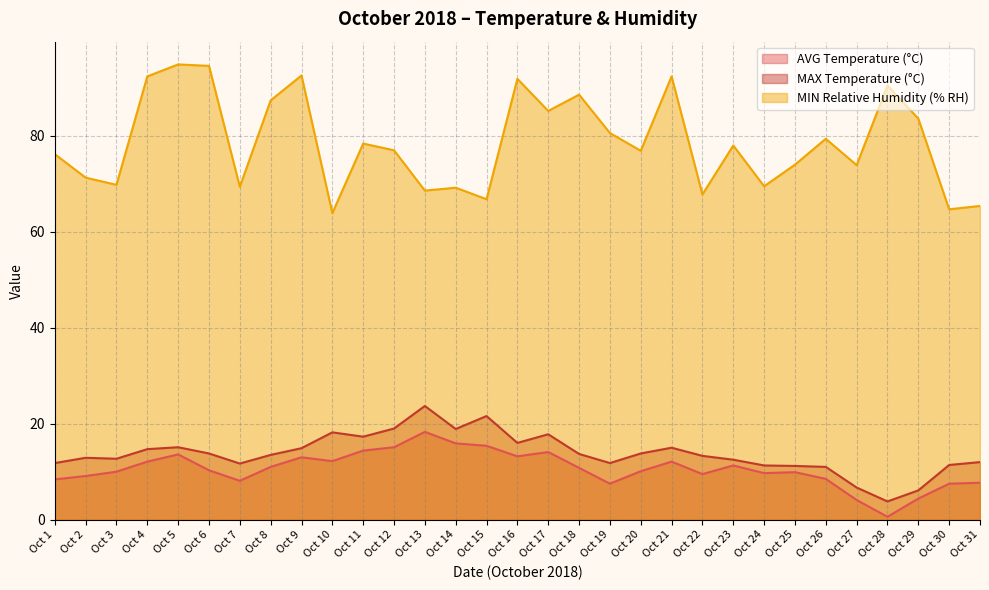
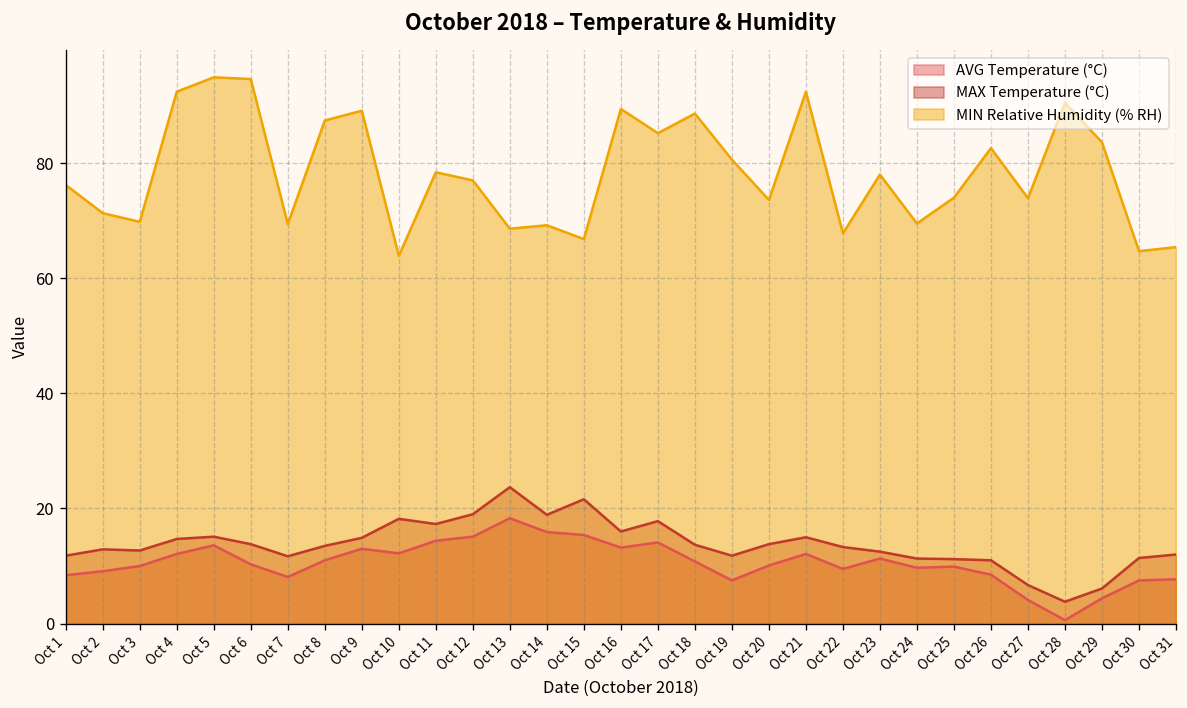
  {
    "MIN Relative Humidity (% RH)": {
      "Oct 1": 76,
      "Oct 2": 71,
      "Oct 3": 70,
      "Oct 4": 92,
      "Oct 5": 95,
      "Oct 6": 95,
      "Oct 7": 69,
      "Oct 8": 87,
-     "Oct 9": 93,
+     "Oct 9": 89,
      "Oct 10": 64,
      "Oct 11": 78,
      "Oct 12": 77,
      "Oct 13": 69,
      "Oct 14": 69,
      "Oct 15": 67,
-     "Oct 16": 92,
+     "Oct 16": 89,
      "Oct 17": 85,
      "Oct 18": 89,
      "Oct 19": 81,
-     "Oct 20": 77,
+     "Oct 20": 74,
      "Oct 21": 92,
      "Oct 22": 68,
      "Oct 23": 78,
      "Oct 24": 70,
      "Oct 25": 74,
-     "Oct 26": 79,
+     "Oct 26": 83,
      "Oct 27": 74,
      "Oct 29": 84,
      "Oct 30": 65,
      "Oct 31": 65
    }
  }
